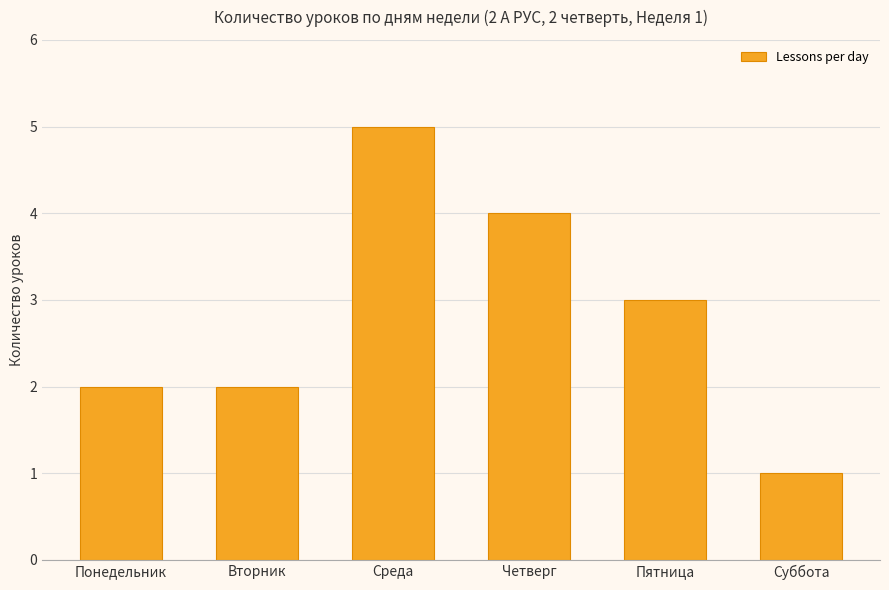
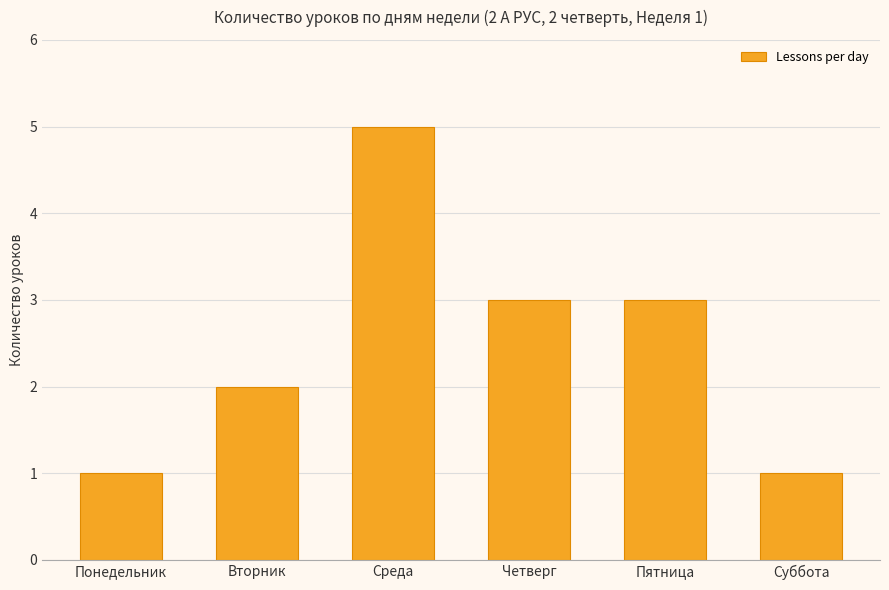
  {
-   "Понедельник": 2,
+   "Понедельник": 1,
    "Вторник": 2,
    "Среда": 5,
-   "Четверг": 4,
+   "Четверг": 3,
    "Пятница": 3,
    "Суббота": 1
  }
